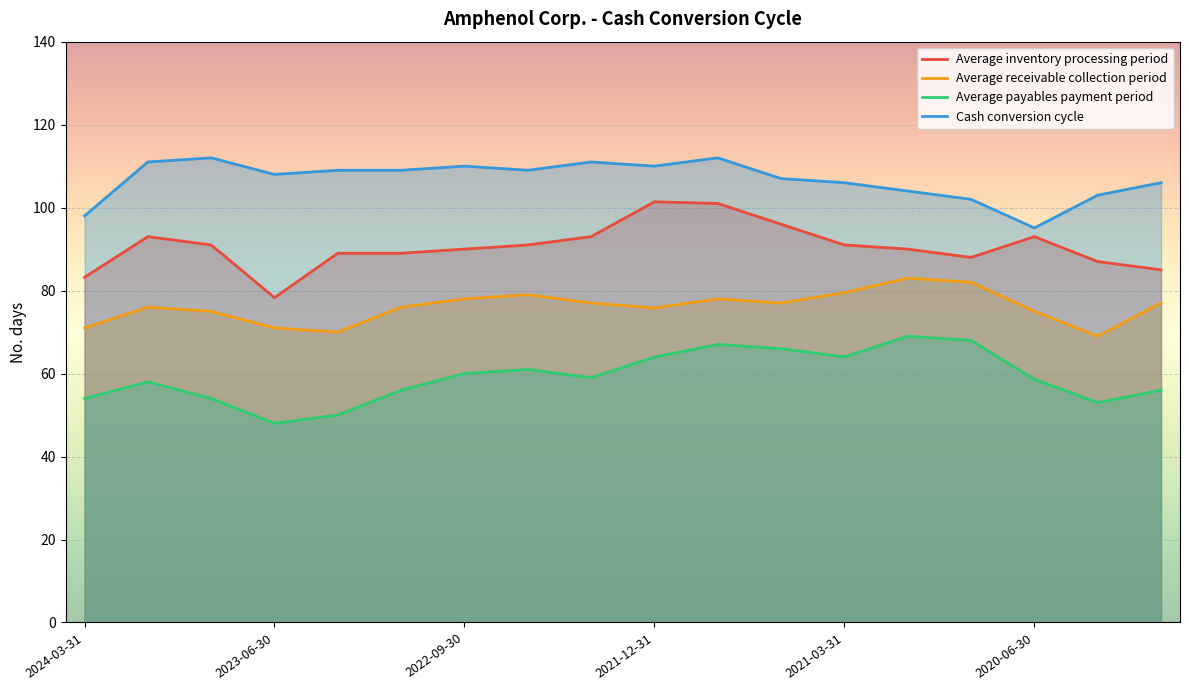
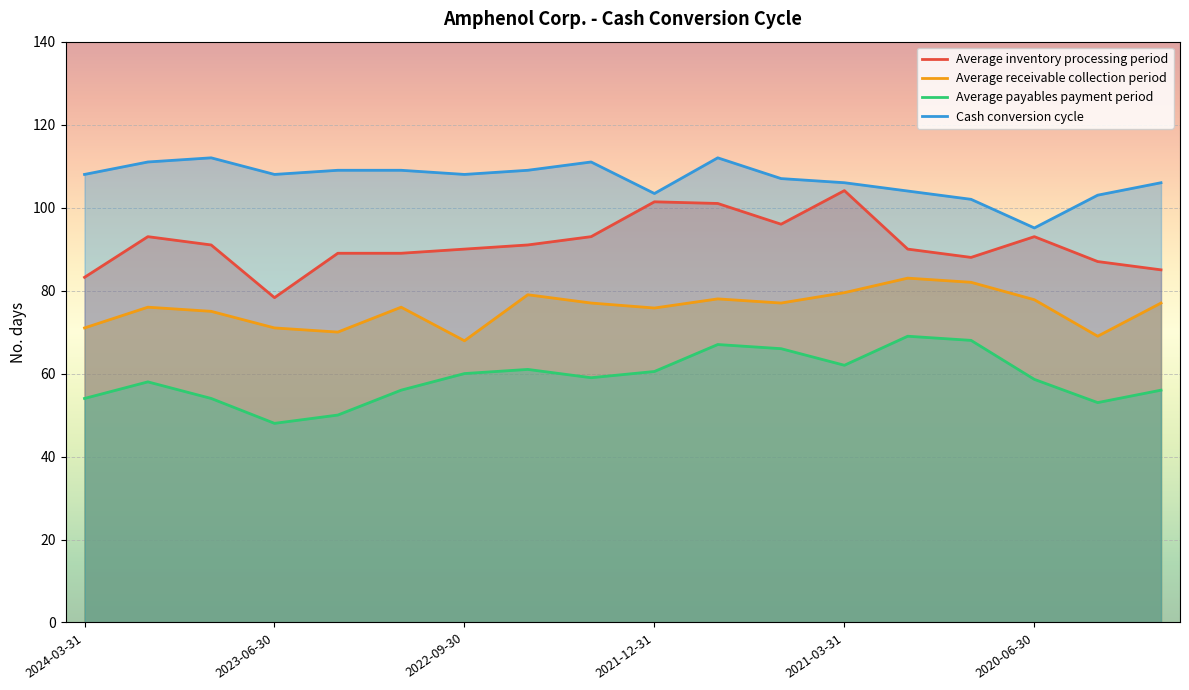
  {
    "Average inventory processing period": {
      "2024-03-31": 83,
      "2023-06-30": 78,
      "2022-09-30": 90,
      "2021-12-31": 101,
-     "2021-03-31": 91,
+     "2021-03-31": 104,
      "2020-06-30": 93
    },
    "Average receivable collection period": {
      "2024-03-31": 71,
      "2023-06-30": 71,
-     "2022-09-30": 78,
+     "2022-09-30": 68,
      "2021-12-31": 76,
      "2021-03-31": 80,
-     "2020-06-30": 75
+     "2020-06-30": 78
    },
    "Average payables payment period": {
      "2024-03-31": 54,
      "2023-06-30": 48,
      "2022-09-30": 60,
-     "2021-12-31": 64,
-     "2021-03-31": 64,
+     "2021-12-31": 61,
+     "2021-03-31": 62,
      "2020-06-30": 59
    },
    "Cash conversion cycle": {
-     "2024-03-31": 98,
+     "2024-03-31": 108,
      "2023-06-30": 108,
-     "2022-09-30": 110,
-     "2021-12-31": 110,
+     "2022-09-30": 108,
+     "2021-12-31": 103,
      "2021-03-31": 106,
      "2020-06-30": 95
    }
  }
